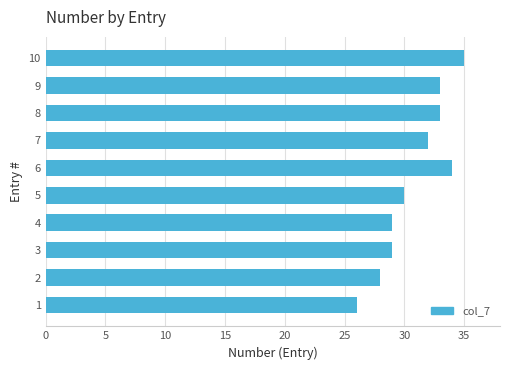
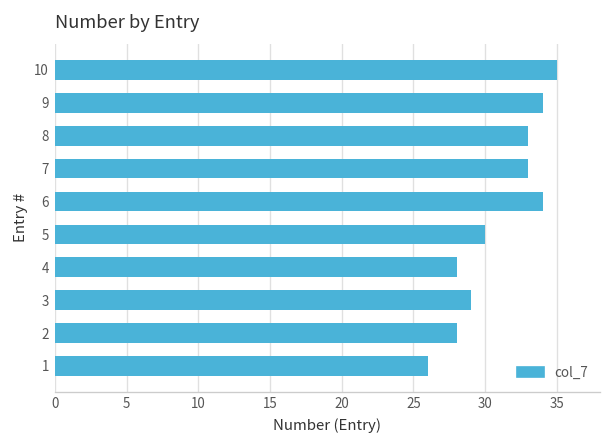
  {
    "10": 35,
-   "9": 33,
+   "9": 34,
    "8": 33,
-   "7": 32,
+   "7": 33,
    "6": 34,
    "5": 30,
-   "4": 29,
+   "4": 28,
    "3": 29,
    "2": 28,
    "1": 26
  }
